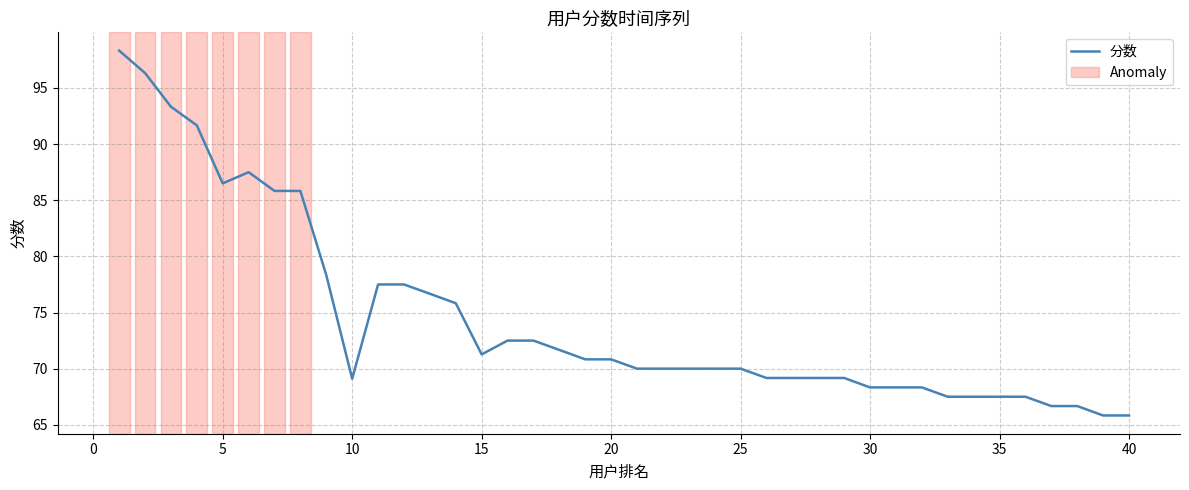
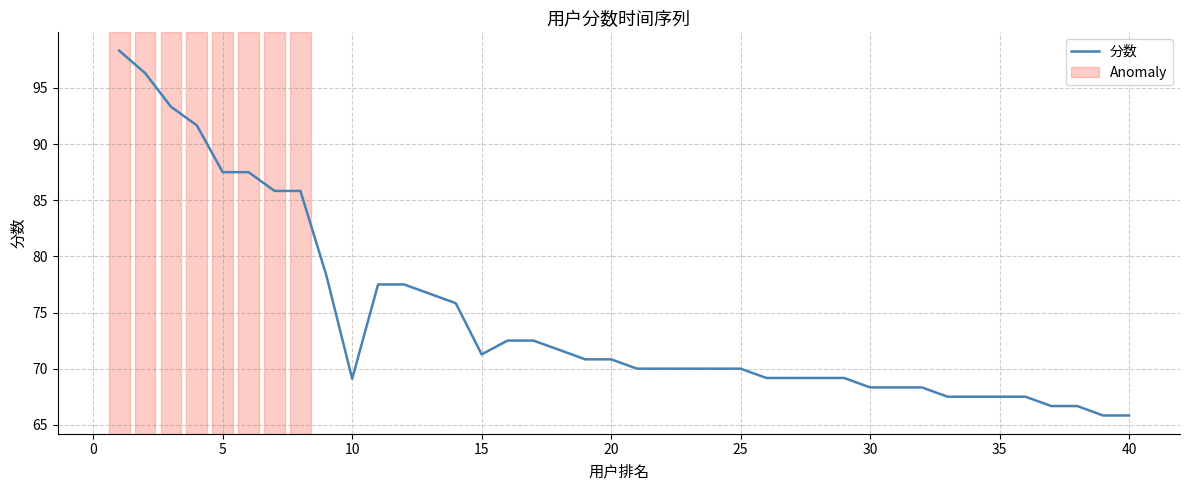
  {
-   "5": 86.5,
+   "5": 87.5,
    "10": 69.1,
    "15": 71.3,
    "20": 70.8,
    "25": 70.0,
    "30": 68.3,
    "35": 67.5,
    "40": 65.8
  }
